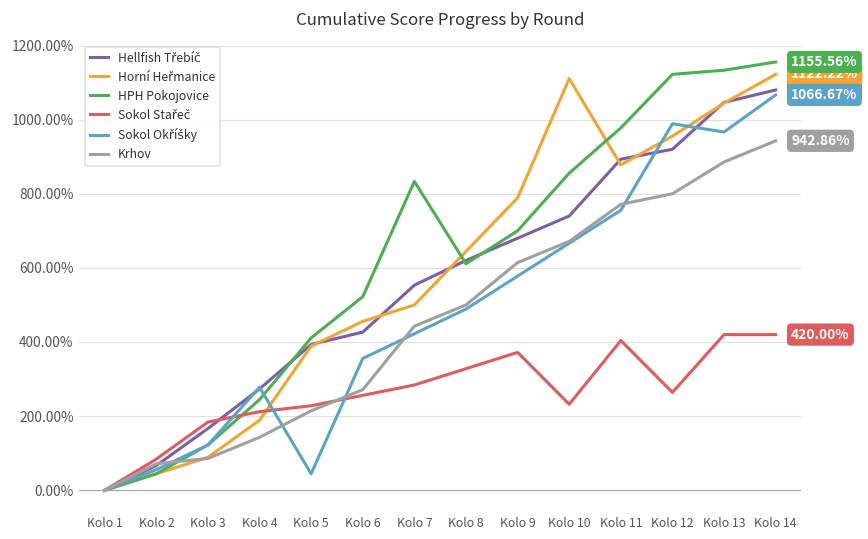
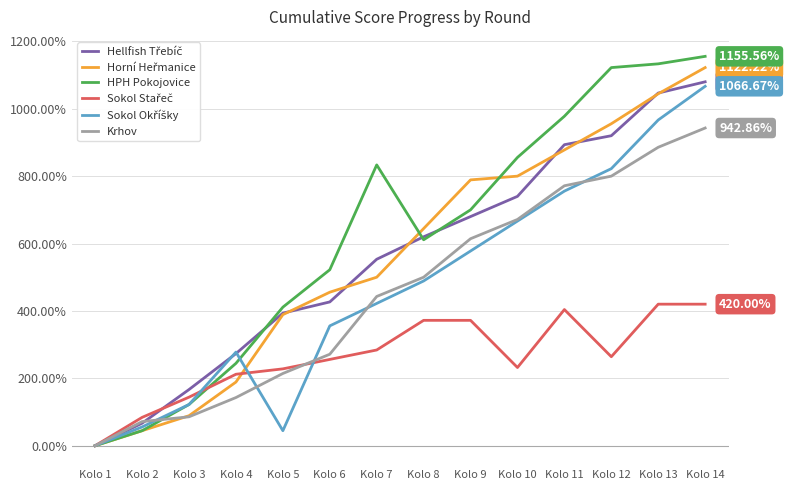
  {
    "Hellfish Třebíč": {
      "Kolo 3": "170%",
      "Kolo 6": "430%",
      "Kolo 7": "550%",
      "Kolo 8": "620%",
      "Kolo 9": "680%",
      "Kolo 10": "740%",
      "Kolo 11": "890%",
      "Kolo 12": "920%"
    },
    "Horní Heřmanice": {
      "Kolo 4": "190%",
      "Kolo 6": "460%",
      "Kolo 7": "500%",
      "Kolo 8": "640%",
      "Kolo 9": "790%",
-     "Kolo 10": "1110%",
+     "Kolo 10": "800%",
      "Kolo 11": "880%",
      "Kolo 12": "960%"
    },
    "HPH Pokojovice": {
      "Kolo 4": "240%",
      "Kolo 5": "410%",
      "Kolo 6": "520%",
      "Kolo 7": "830%",
      "Kolo 8": "610%",
      "Kolo 9": "700%",
      "Kolo 10": "860%",
      "Kolo 11": "980%",
      "Kolo 12": "1120%",
      "Kolo 13": "1130%"
    },
    "Sokol Stařeč": {
      "Kolo 2": "80%",
-     "Kolo 3": "180%",
+     "Kolo 3": "140%",
      "Kolo 4": "210%",
      "Kolo 5": "230%",
      "Kolo 6": "260%",
      "Kolo 7": "280%",
-     "Kolo 8": "330%",
+     "Kolo 8": "370%",
      "Kolo 9": "370%",
      "Kolo 10": "230%",
      "Kolo 11": "400%",
      "Kolo 12": "260%",
      "Kolo 13": "420%"
    },
    "Sokol Okříšky": {
      "Kolo 2": "60%",
      "Kolo 5": "40%",
      "Kolo 6": "360%",
      "Kolo 7": "420%",
      "Kolo 8": "490%",
      "Kolo 9": "580%",
      "Kolo 11": "760%",
-     "Kolo 12": "990%",
+     "Kolo 12": "820%",
      "Kolo 13": "970%"
    },
    "Krhov": {
      "Kolo 4": "140%",
      "Kolo 5": "210%",
      "Kolo 6": "270%",
      "Kolo 7": "440%",
      "Kolo 8": "500%",
      "Kolo 9": "610%",
      "Kolo 11": "770%",
      "Kolo 12": "800%",
      "Kolo 13": "890%"
    }
  }
